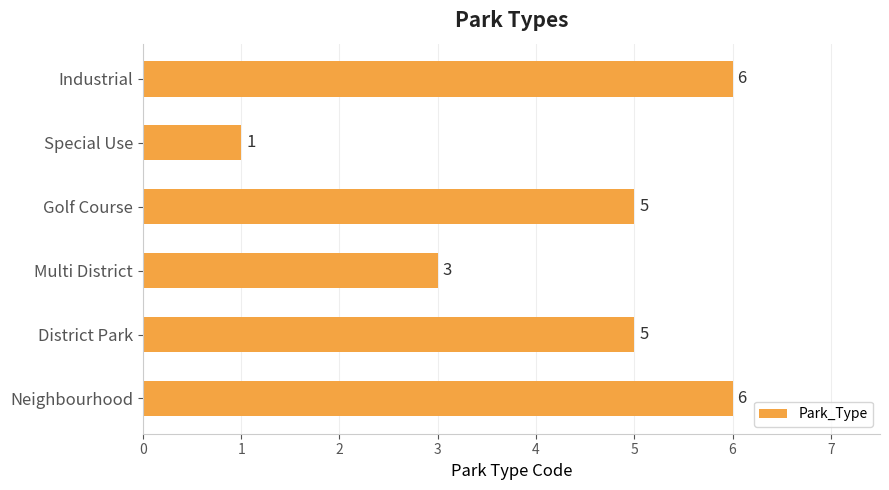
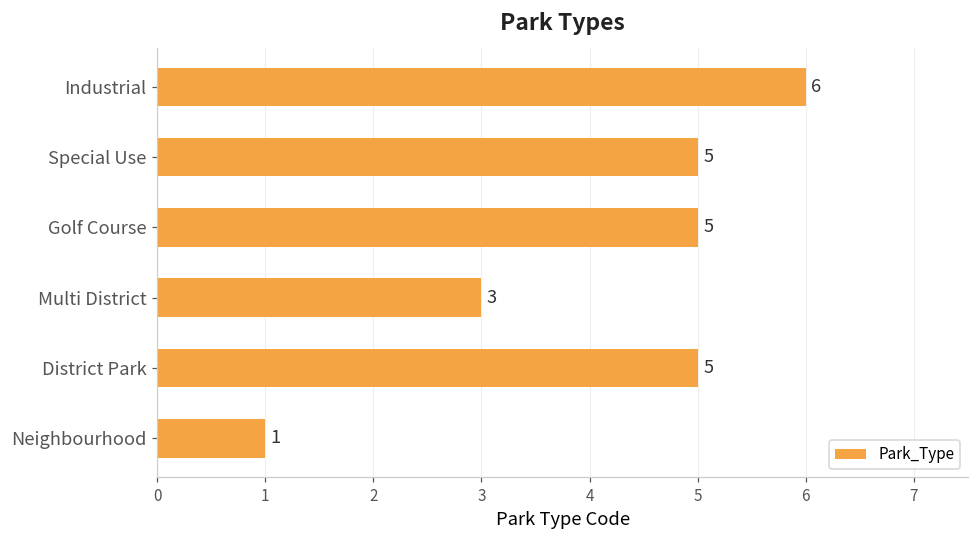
  {
    "Industrial": 6,
-   "Special Use": 1,
+   "Special Use": 5,
    "Golf Course": 5,
    "Multi District": 3,
    "District Park": 5,
-   "Neighbourhood": 6
+   "Neighbourhood": 1
  }
